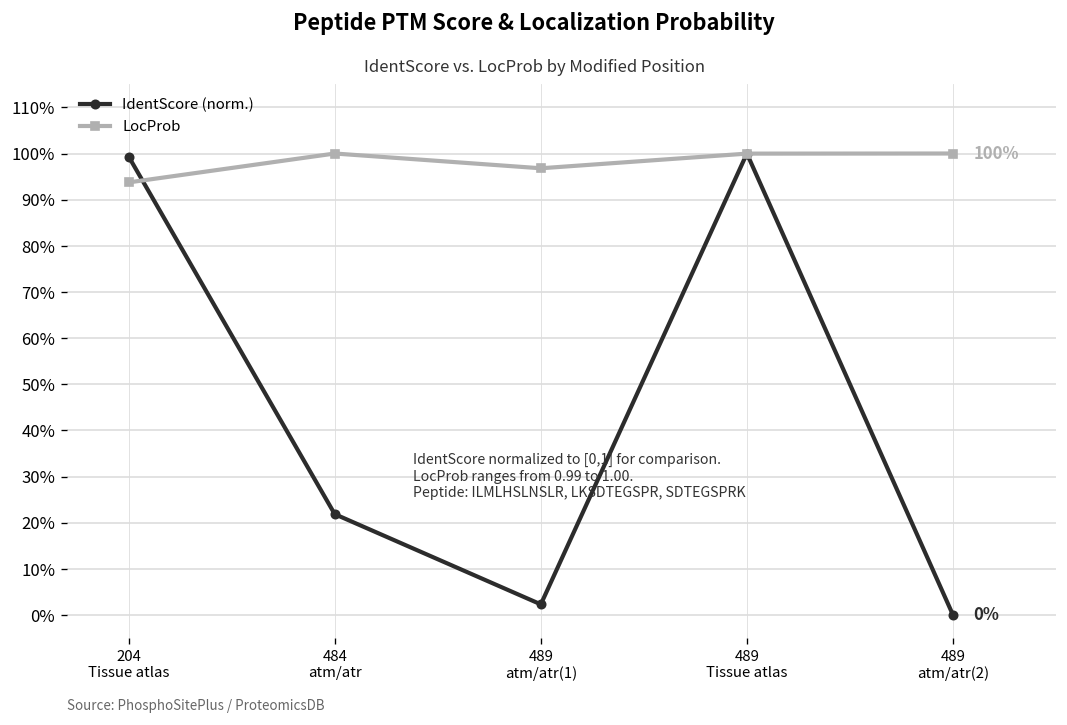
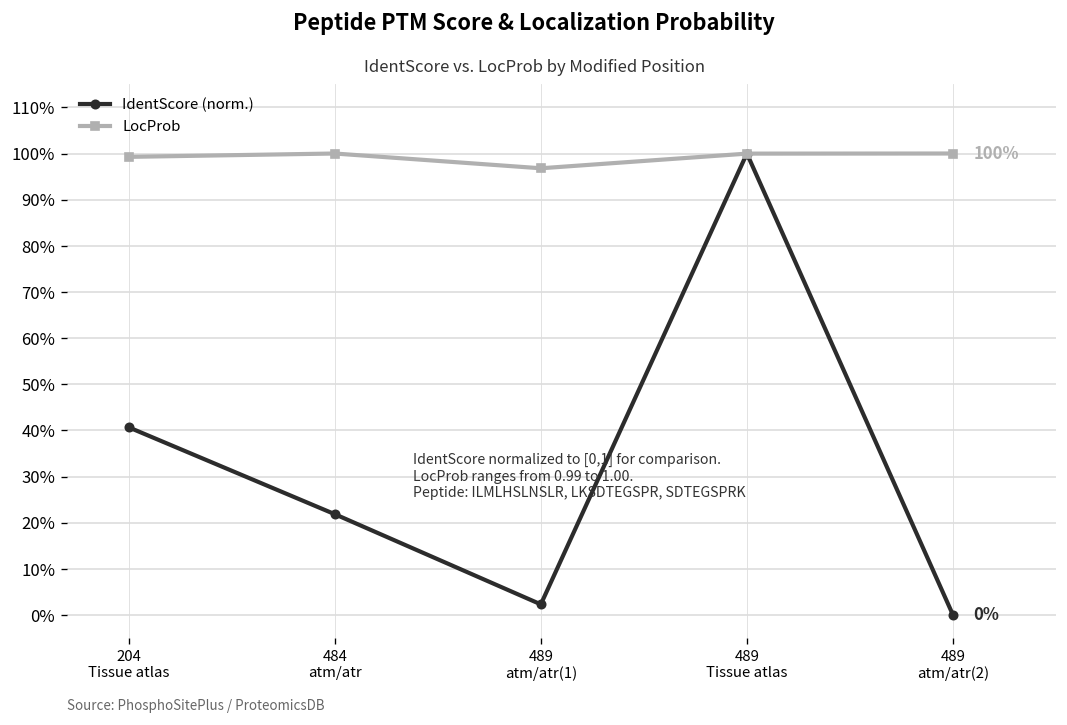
  {
    "IdentScore (norm.)": {
-     "204 Tissue atlas": "99%",
+     "204 Tissue atlas": "41%",
      "484 atm/atr": "22%",
      "489 atm/atr(1)": "2%"
    },
    "LocProb": {
-     "204 Tissue atlas": "94%",
+     "204 Tissue atlas": "99%",
      "484 atm/atr": "100%",
      "489 atm/atr(1)": "97%"
    }
  }
